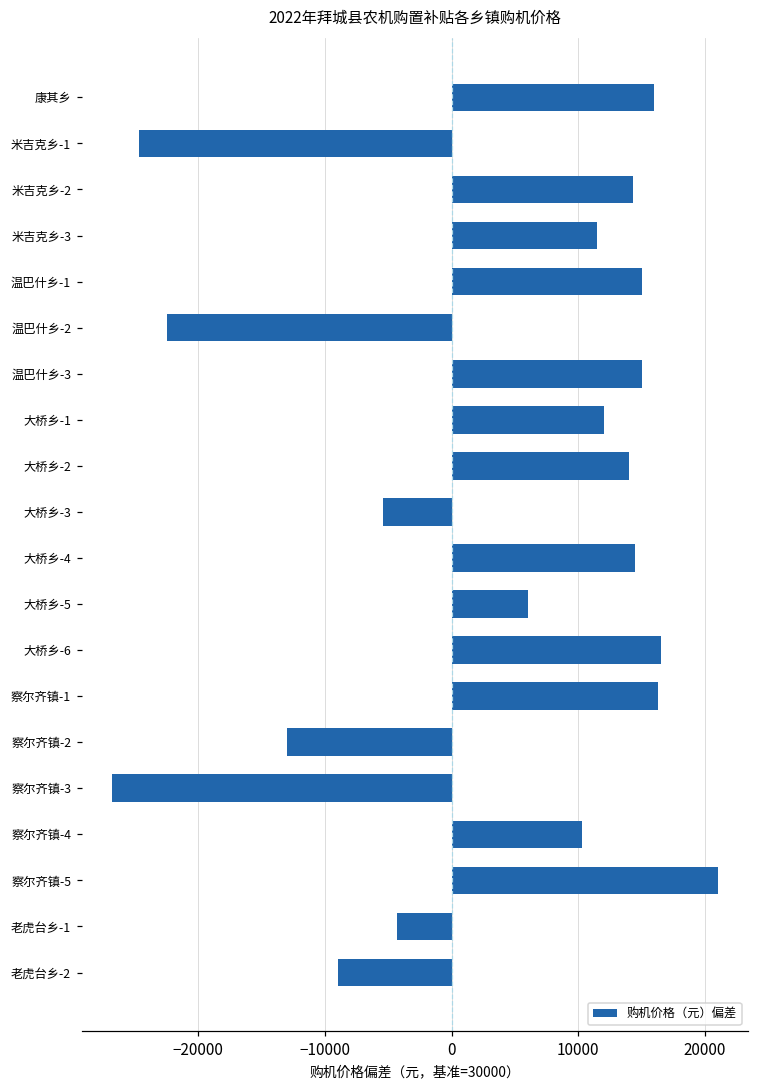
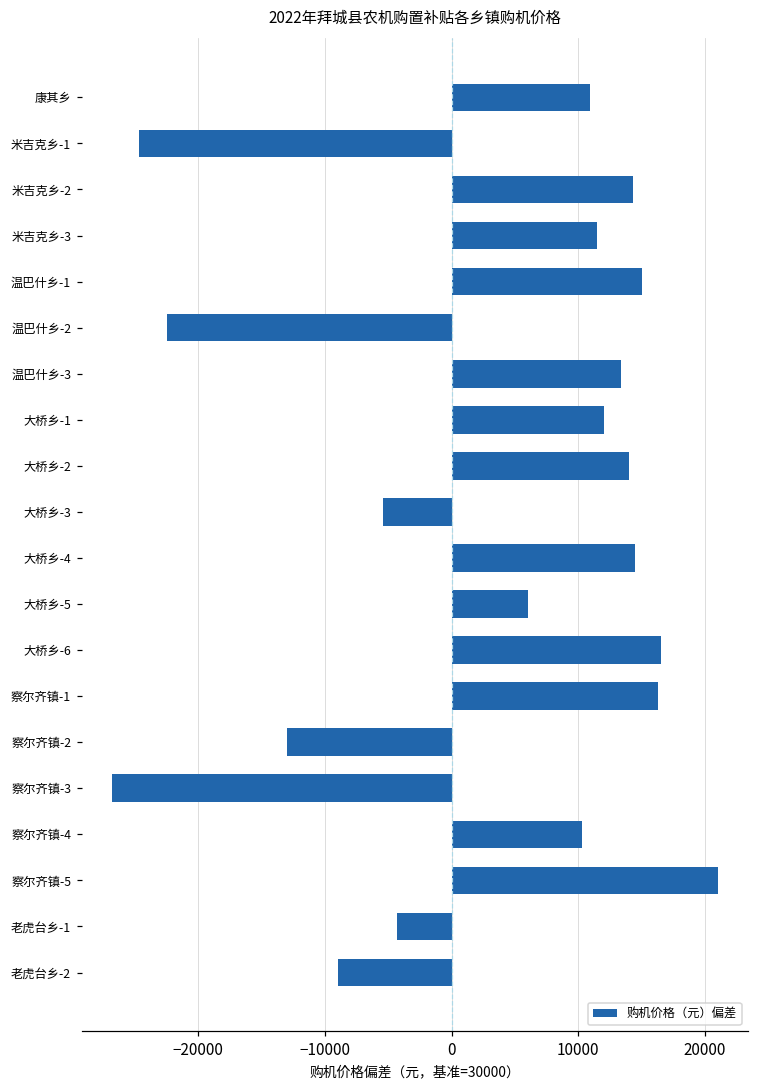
  {
-   "康其乡": 16000,
+   "康其乡": 10900,
    "米吉克乡-1": -24700,
    "米吉克乡-2": 14400,
    "米吉克乡-3": 11500,
    "温巴什乡-1": 15000,
    "温巴什乡-2": -22500,
-   "温巴什乡-3": 15000,
+   "温巴什乡-3": 13400,
    "大桥乡-1": 12000,
    "大桥乡-2": 14000,
    "大桥乡-3": -5400,
    "大桥乡-4": 14500,
    "大桥乡-5": 6000,
    "大桥乡-6": 16500,
    "察尔齐镇-1": 16300,
    "察尔齐镇-2": -13000,
    "察尔齐镇-3": -26800,
    "察尔齐镇-4": 10300,
    "察尔齐镇-5": 21000,
    "老虎台乡-1": -4300,
    "老虎台乡-2": -8900
  }
